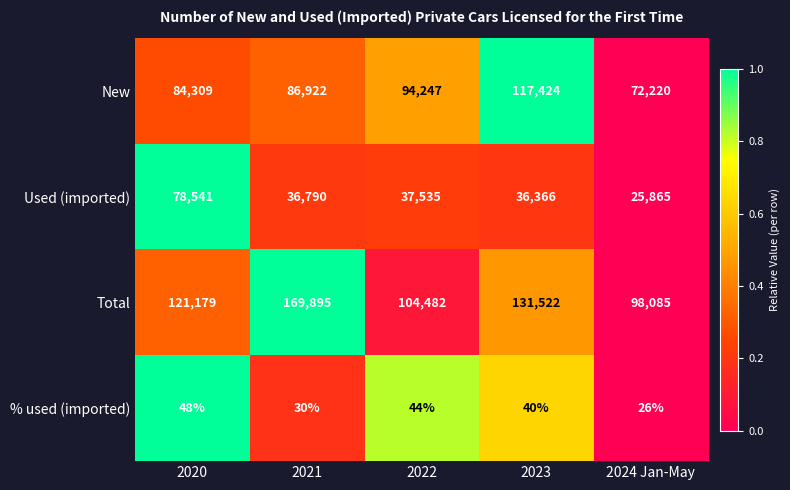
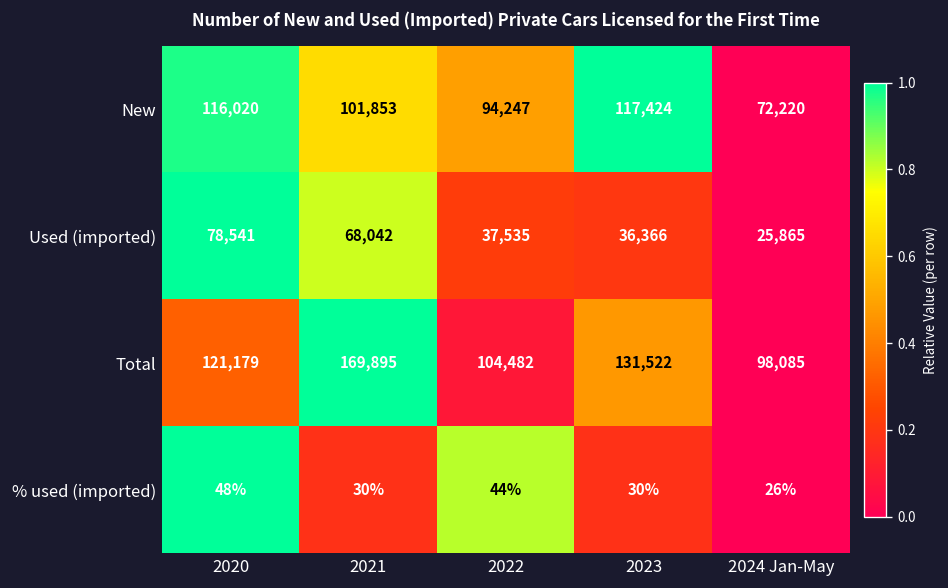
  {
    "New": {
-     "2020": "84,309",
-     "2021": "86,922",
+     "2020": "116,020",
+     "2021": "101,853",
      "2022": "94,247",
      "2023": "117,424",
      "2024 Jan-May": "72,220"
    },
    "Used (imported)": {
      "2020": "78,541",
-     "2021": "36,790",
+     "2021": "68,042",
      "2022": "37,535",
      "2023": "36,366",
      "2024 Jan-May": "25,865"
    },
    "Total": {
      "2020": "121,179",
      "2021": "169,895",
      "2022": "104,482",
      "2023": "131,522",
      "2024 Jan-May": "98,085"
    },
    "% used (imported)": {
      "2020": "48%",
      "2021": "30%",
      "2022": "44%",
-     "2023": "40%",
+     "2023": "30%",
      "2024 Jan-May": "26%"
    }
  }
